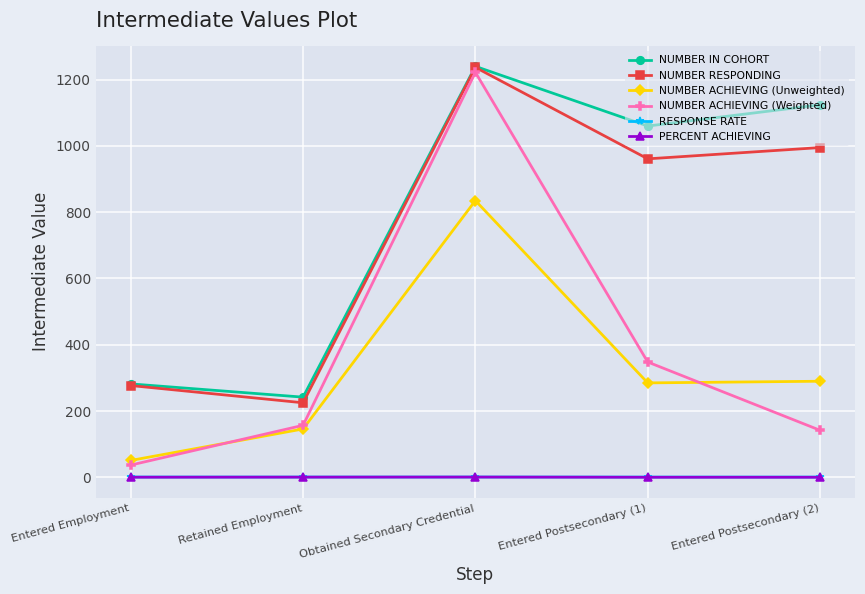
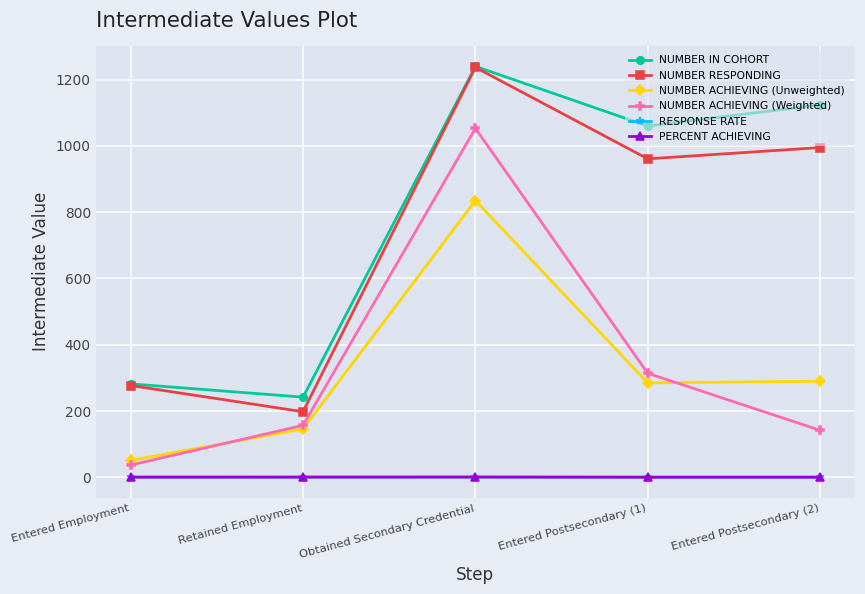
  {
    "NUMBER IN COHORT": {
      "Retained Employment": 240
    },
    "NUMBER RESPONDING": {
-     "Retained Employment": 230,
+     "Retained Employment": 200,
      "Entered Postsecondary (1)": 960
    },
    "NUMBER ACHIEVING (Unweighted)": {
      "Entered Employment": 50,
      "Retained Employment": 150,
      "Obtained Secondary Credential": 840,
      "Entered Postsecondary (1)": 290,
      "Entered Postsecondary (2)": 290
    },
    "NUMBER ACHIEVING (Weighted)": {
      "Entered Employment": 40,
      "Retained Employment": 160,
-     "Obtained Secondary Credential": 1220,
-     "Entered Postsecondary (1)": 350,
+     "Obtained Secondary Credential": 1050,
+     "Entered Postsecondary (1)": 310,
      "Entered Postsecondary (2)": 140
    },
    "PERCENT ACHIEVING": {
      "Entered Employment": 0,
      "Retained Employment": 0,
      "Obtained Secondary Credential": 0,
      "Entered Postsecondary (1)": 0,
      "Entered Postsecondary (2)": 0
    }
  }
